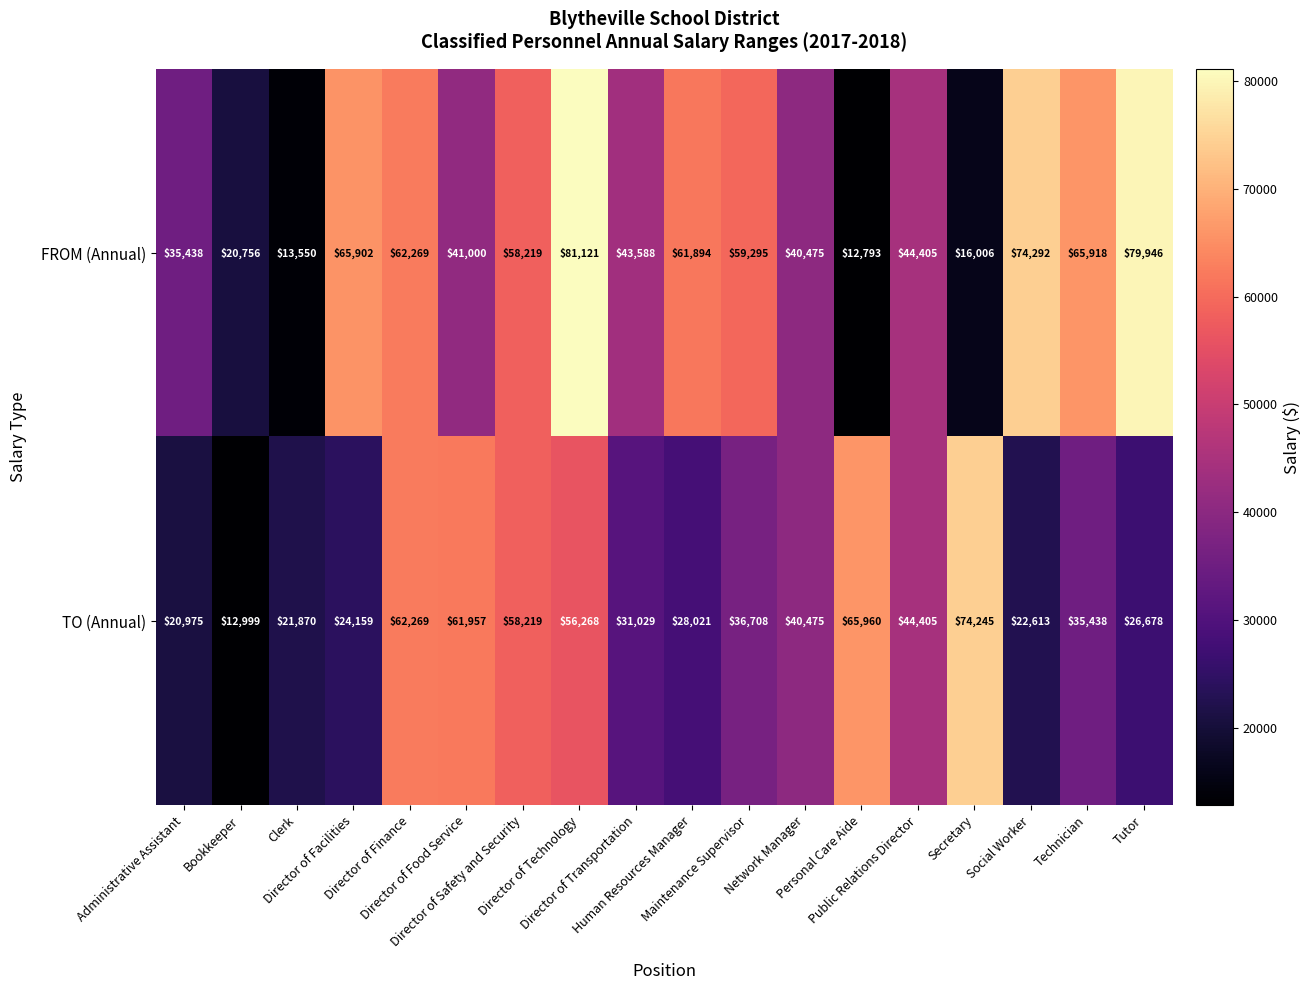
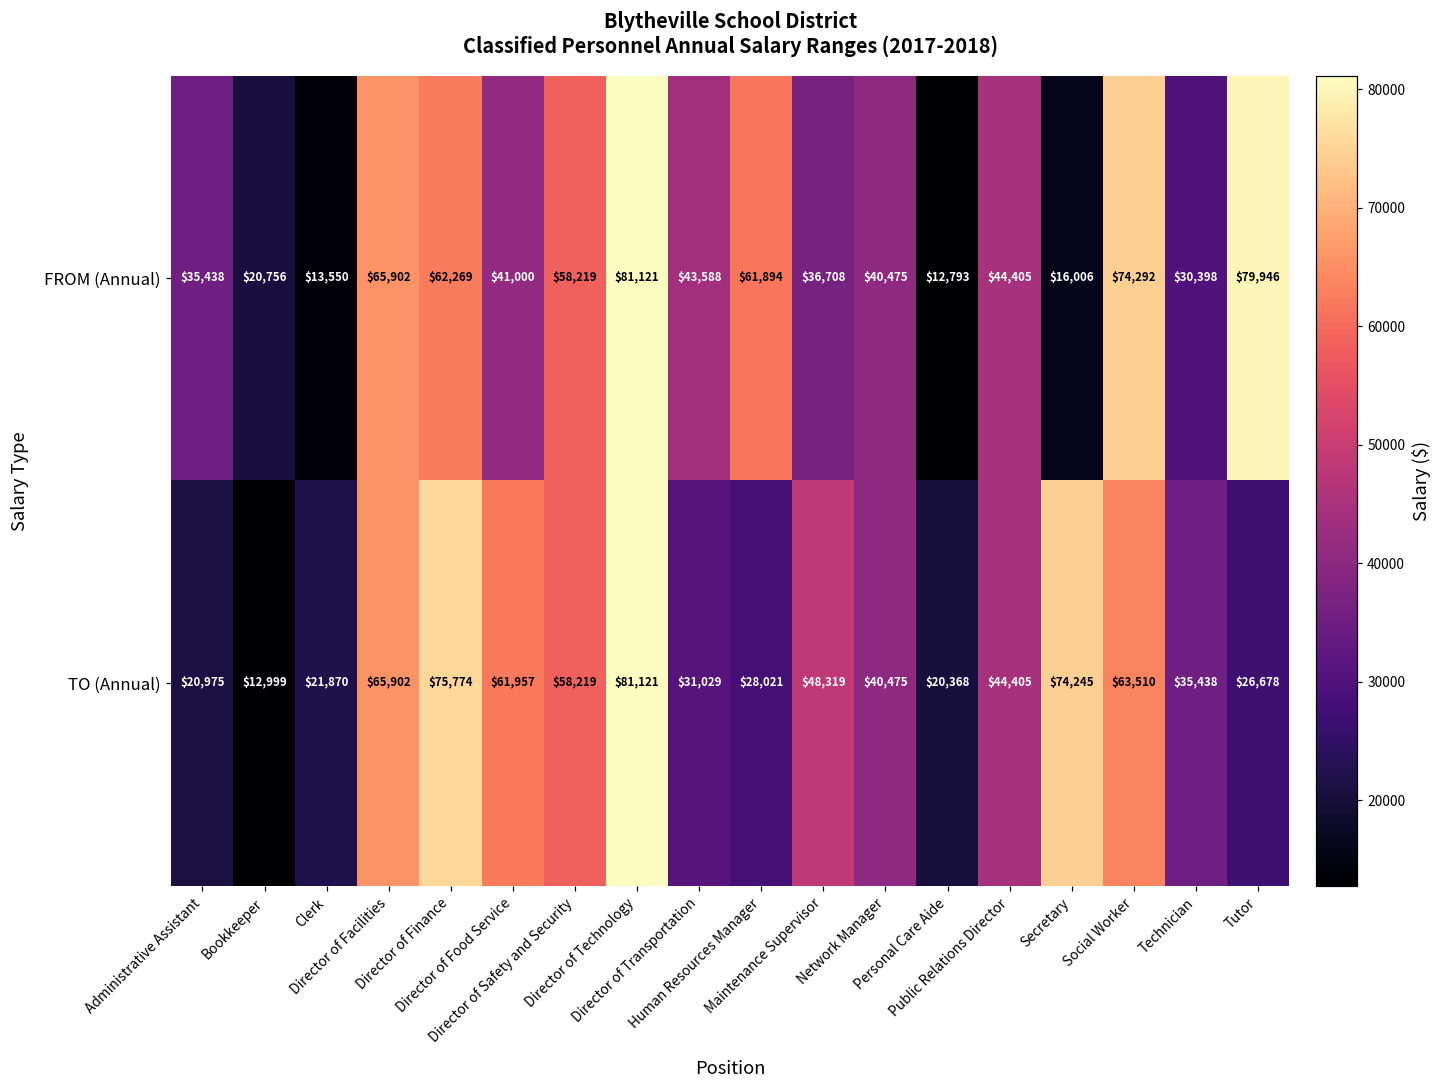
  {
    "FROM (Annual)": {
      "Administrative Assistant": "$35,438",
      "Bookkeeper": "$20,756",
      "Clerk": "$13,550",
      "Director of Facilities": "$65,902",
      "Director of Finance": "$62,269",
      "Director of Food Service": "$41,000",
      "Director of Safety and Security": "$58,219",
      "Director of Technology": "$81,121",
      "Director of Transportation": "$43,588",
      "Human Resources Manager": "$61,894",
-     "Maintenance Supervisor": "$59,295",
+     "Maintenance Supervisor": "$36,708",
      "Network Manager": "$40,475",
      "Personal Care Aide": "$12,793",
      "Public Relations Director": "$44,405",
      "Secretary": "$16,006",
      "Social Worker": "$74,292",
-     "Technician": "$65,918",
+     "Technician": "$30,398",
      "Tutor": "$79,946"
    },
    "TO (Annual)": {
      "Administrative Assistant": "$20,975",
      "Bookkeeper": "$12,999",
      "Clerk": "$21,870",
-     "Director of Facilities": "$24,159",
-     "Director of Finance": "$62,269",
+     "Director of Facilities": "$65,902",
+     "Director of Finance": "$75,774",
      "Director of Food Service": "$61,957",
      "Director of Safety and Security": "$58,219",
-     "Director of Technology": "$56,268",
+     "Director of Technology": "$81,121",
      "Director of Transportation": "$31,029",
      "Human Resources Manager": "$28,021",
-     "Maintenance Supervisor": "$36,708",
+     "Maintenance Supervisor": "$48,319",
      "Network Manager": "$40,475",
-     "Personal Care Aide": "$65,960",
+     "Personal Care Aide": "$20,368",
      "Public Relations Director": "$44,405",
      "Secretary": "$74,245",
-     "Social Worker": "$22,613",
+     "Social Worker": "$63,510",
      "Technician": "$35,438",
      "Tutor": "$26,678"
    }
  }
